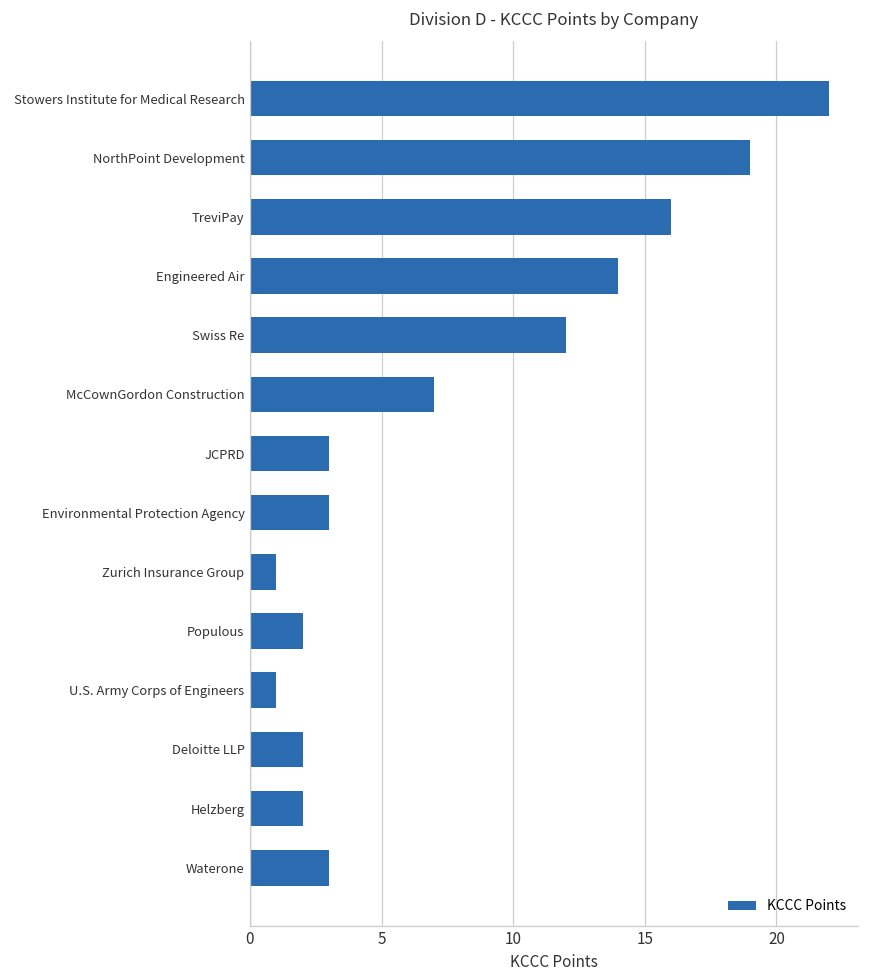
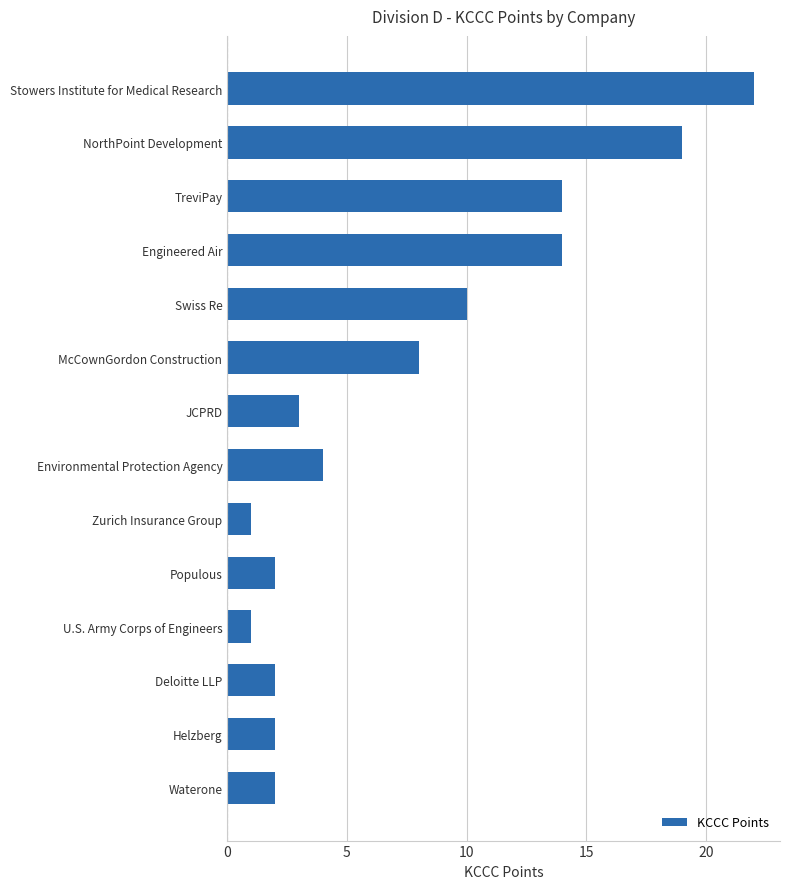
  {
    "Stowers Institute for Medical Research": 22,
    "NorthPoint Development": 19,
-   "TreviPay": 16,
+   "TreviPay": 14,
    "Engineered Air": 14,
-   "Swiss Re": 12,
-   "McCownGordon Construction": 7,
+   "Swiss Re": 10,
+   "McCownGordon Construction": 8,
    "JCPRD": 3,
-   "Environmental Protection Agency": 3,
+   "Environmental Protection Agency": 4,
    "Zurich Insurance Group": 1,
    "Populous": 2,
    "U.S. Army Corps of Engineers": 1,
    "Deloitte LLP": 2,
    "Helzberg": 2,
-   "Waterone": 3
+   "Waterone": 2
  }
